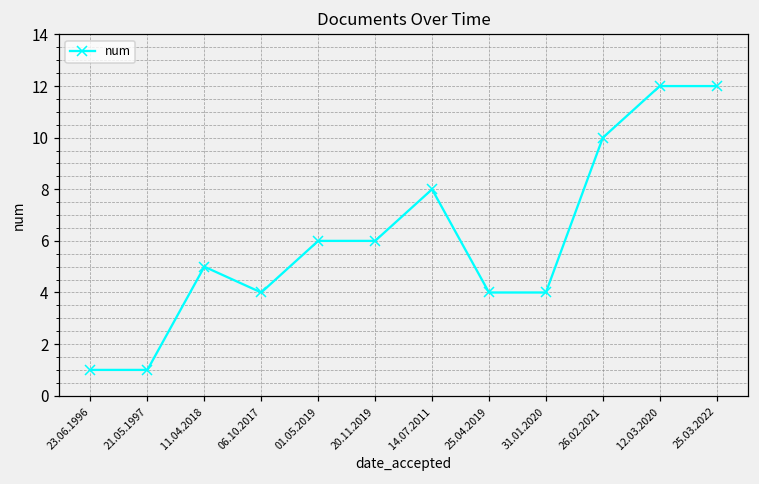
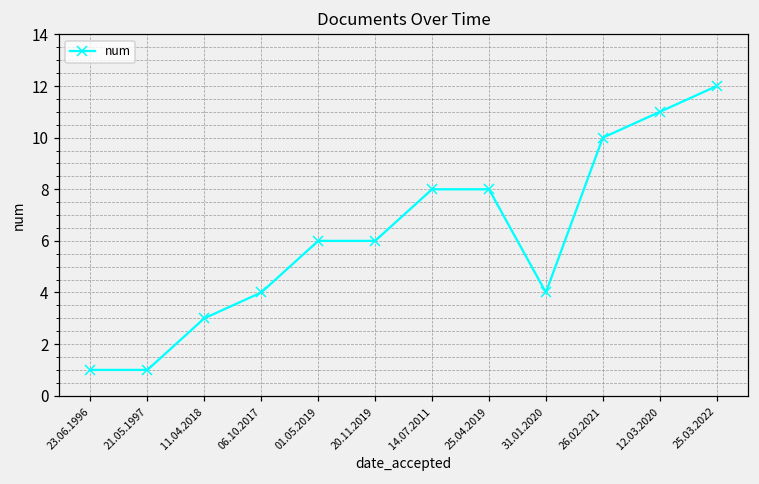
  {
    "23.06.1996": 1,
    "21.05.1997": 1,
-   "11.04.2018": 5,
+   "11.04.2018": 3,
    "06.10.2017": 4,
    "01.05.2019": 6,
    "20.11.2019": 6,
    "14.07.2011": 8,
-   "25.04.2019": 4,
+   "25.04.2019": 8,
    "31.01.2020": 4,
    "26.02.2021": 10,
-   "12.03.2020": 12,
+   "12.03.2020": 11,
    "25.03.2022": 12
  }
